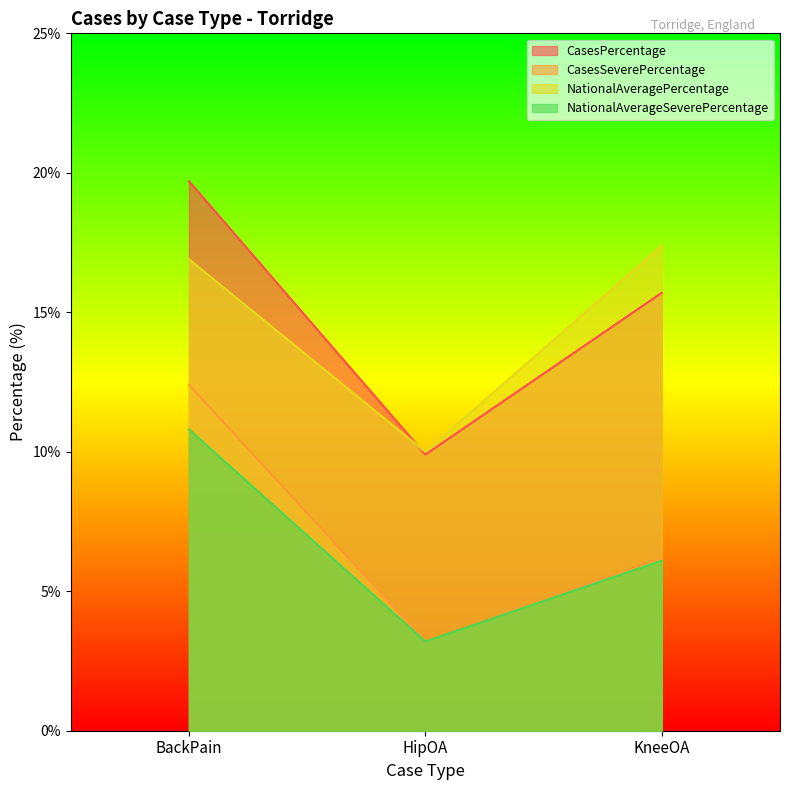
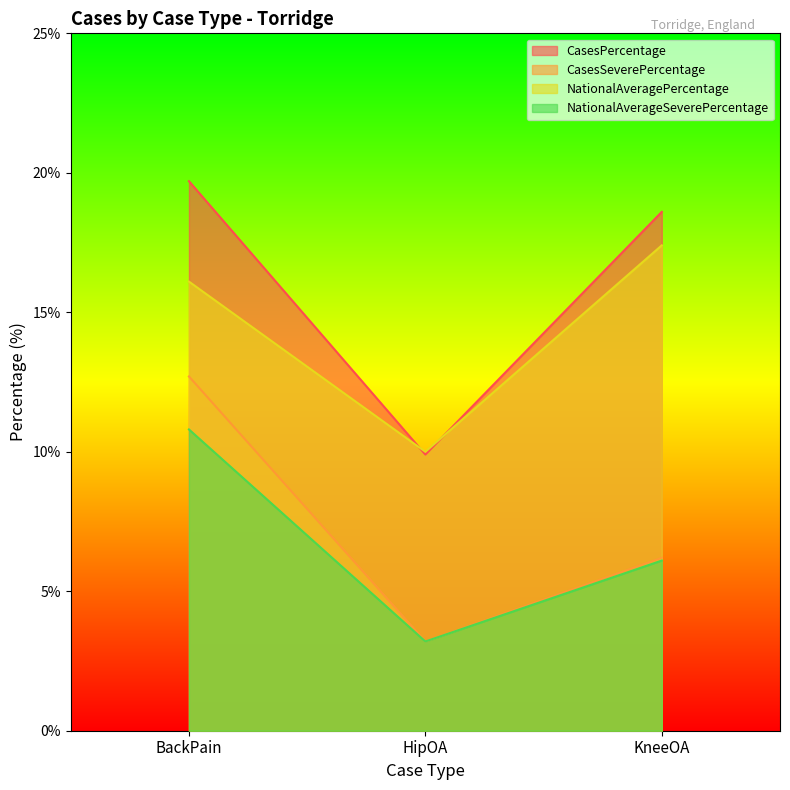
  {
    "CasesPercentage": {
      "BackPain": "19.7%",
      "HipOA": "9.9%",
-     "KneeOA": "15.7%"
+     "KneeOA": "18.6%"
    },
    "CasesSeverePercentage": {
-     "BackPain": "12.4%",
+     "BackPain": "12.7%",
      "KneeOA": "6.2%"
    },
    "NationalAveragePercentage": {
-     "BackPain": "16.9%",
+     "BackPain": "16.1%",
      "HipOA": "10.0%",
      "KneeOA": "17.4%"
    },
    "NationalAverageSeverePercentage": {
      "BackPain": "10.8%",
      "KneeOA": "6.1%"
    }
  }
